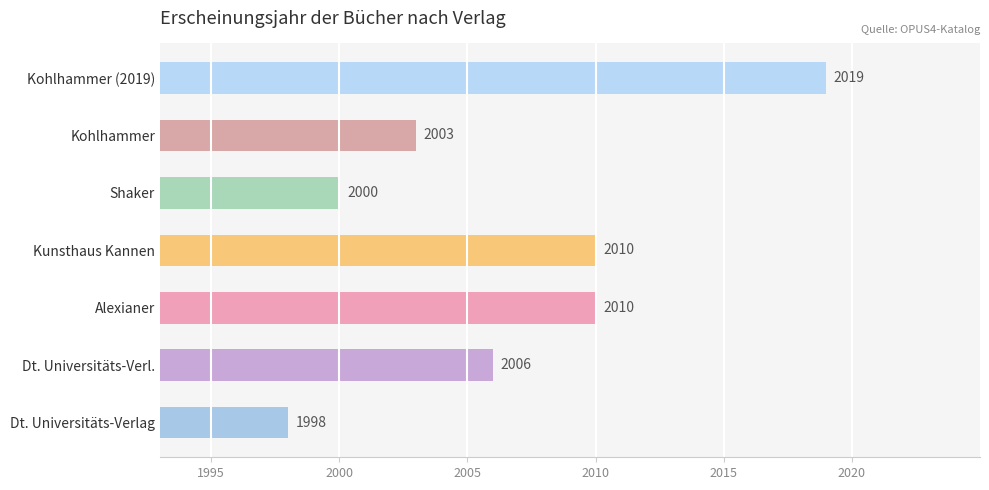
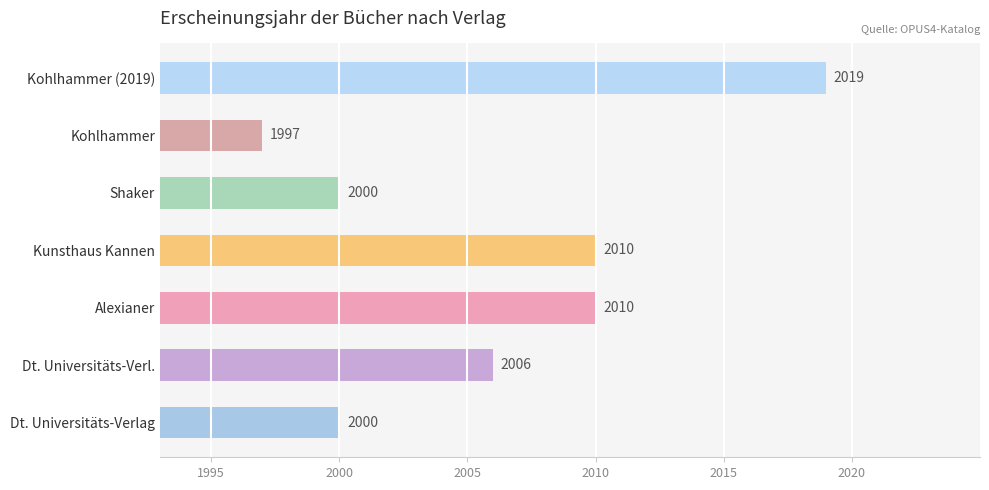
  {
    "Kohlhammer (2019)": 2019,
-   "Kohlhammer": 2003,
+   "Kohlhammer": 1997,
    "Shaker": 2000,
    "Kunsthaus Kannen": 2010,
    "Alexianer": 2010,
    "Dt. Universitäts-Verl.": 2006,
-   "Dt. Universitäts-Verlag": 1998
+   "Dt. Universitäts-Verlag": 2000
  }
